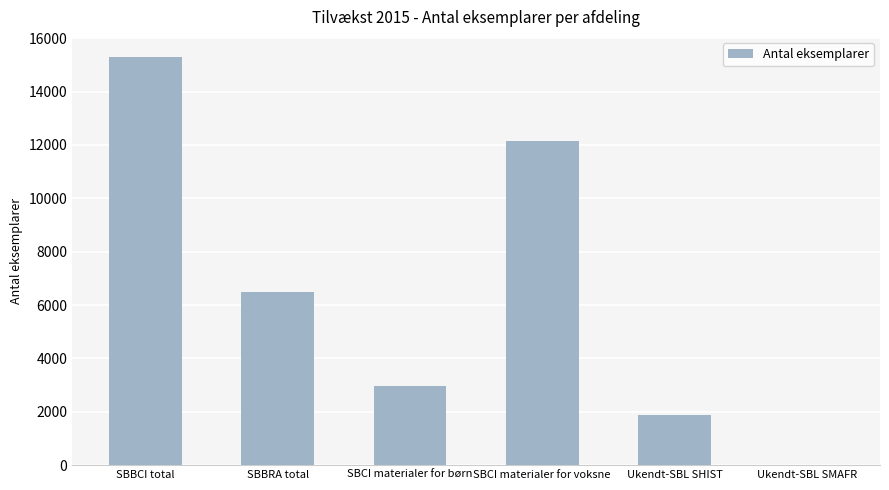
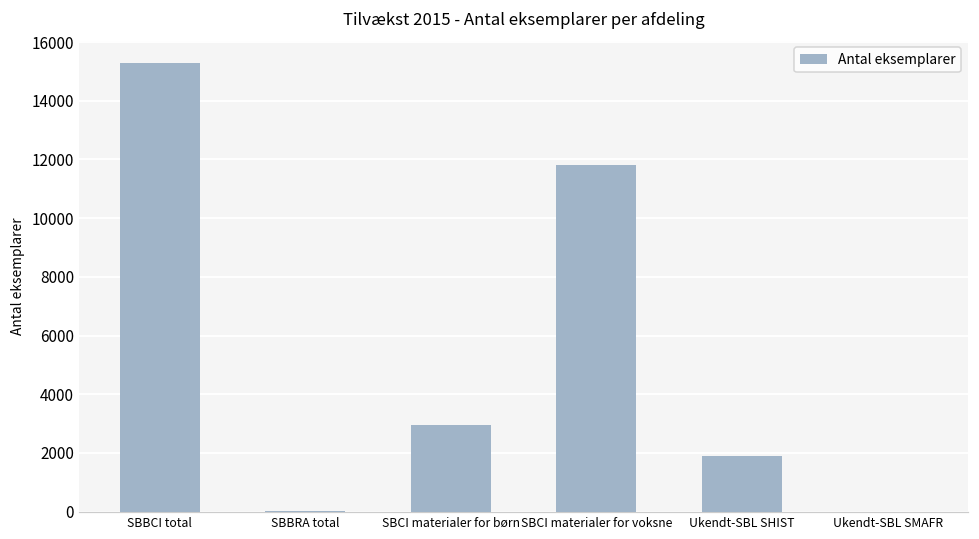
  {
    "SBBCI total": 15300,
-   "SBBRA total": 6500,
+   "SBBRA total": 0,
    "SBCI materialer for børn": 3000,
-   "SBCI materialer for voksne": 12100,
+   "SBCI materialer for voksne": 11800,
    "Ukendt-SBL SHIST": 1900
  }
